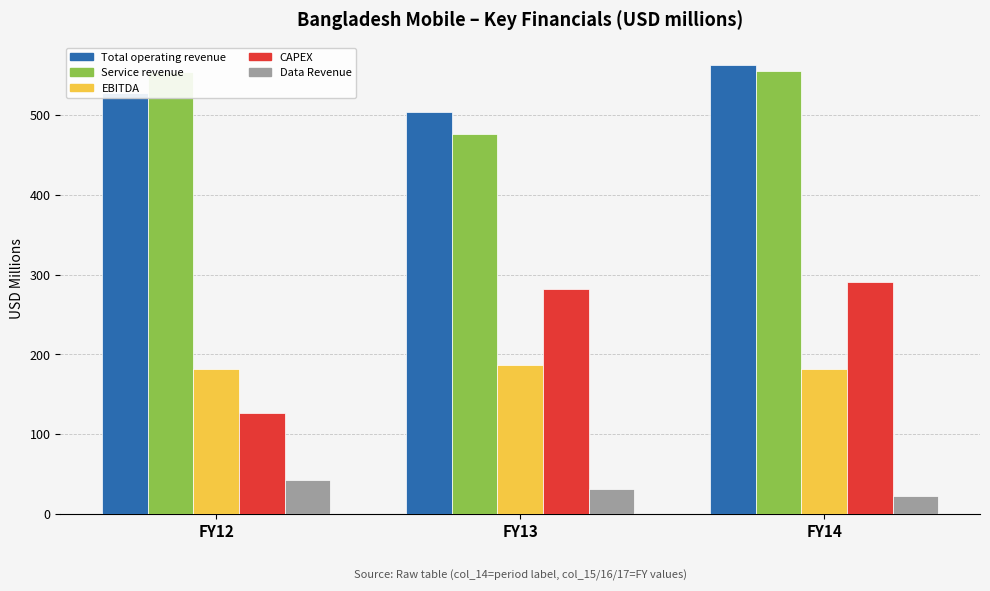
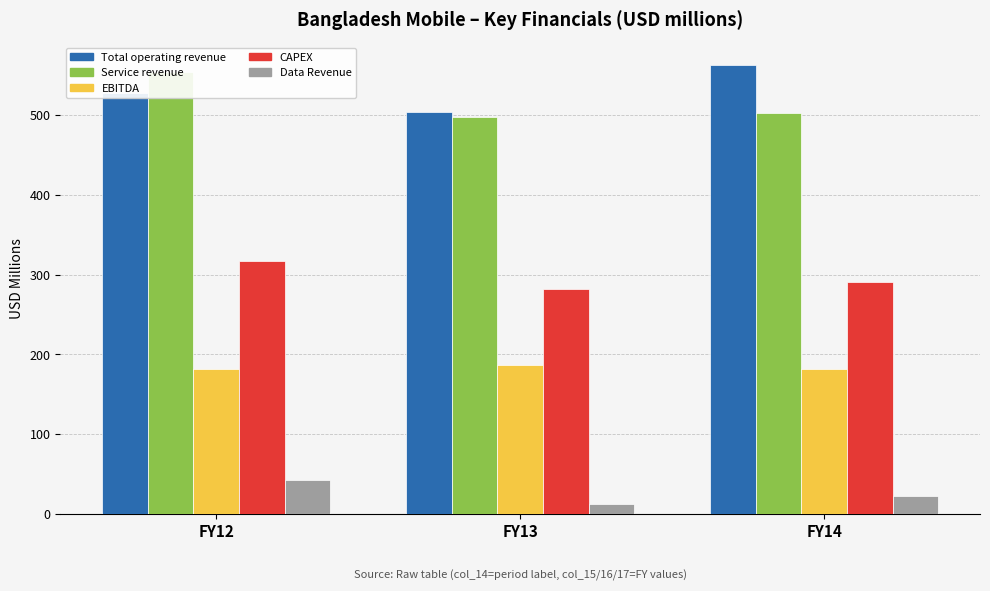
  {
    "Total operating revenue": {
      "FY13": 500,
      "FY14": 560
    },
    "Service revenue": {
-     "FY13": 480,
-     "FY14": 560
+     "FY13": 500,
+     "FY14": 500
    },
    "EBITDA": {
      "FY12": 180,
      "FY13": 190,
      "FY14": 180
    },
    "CAPEX": {
-     "FY12": 130,
+     "FY12": 320,
      "FY13": 280,
      "FY14": 290
    },
    "Data Revenue": {
      "FY12": 40,
-     "FY13": 30,
+     "FY13": 10,
      "FY14": 20
    }
  }
